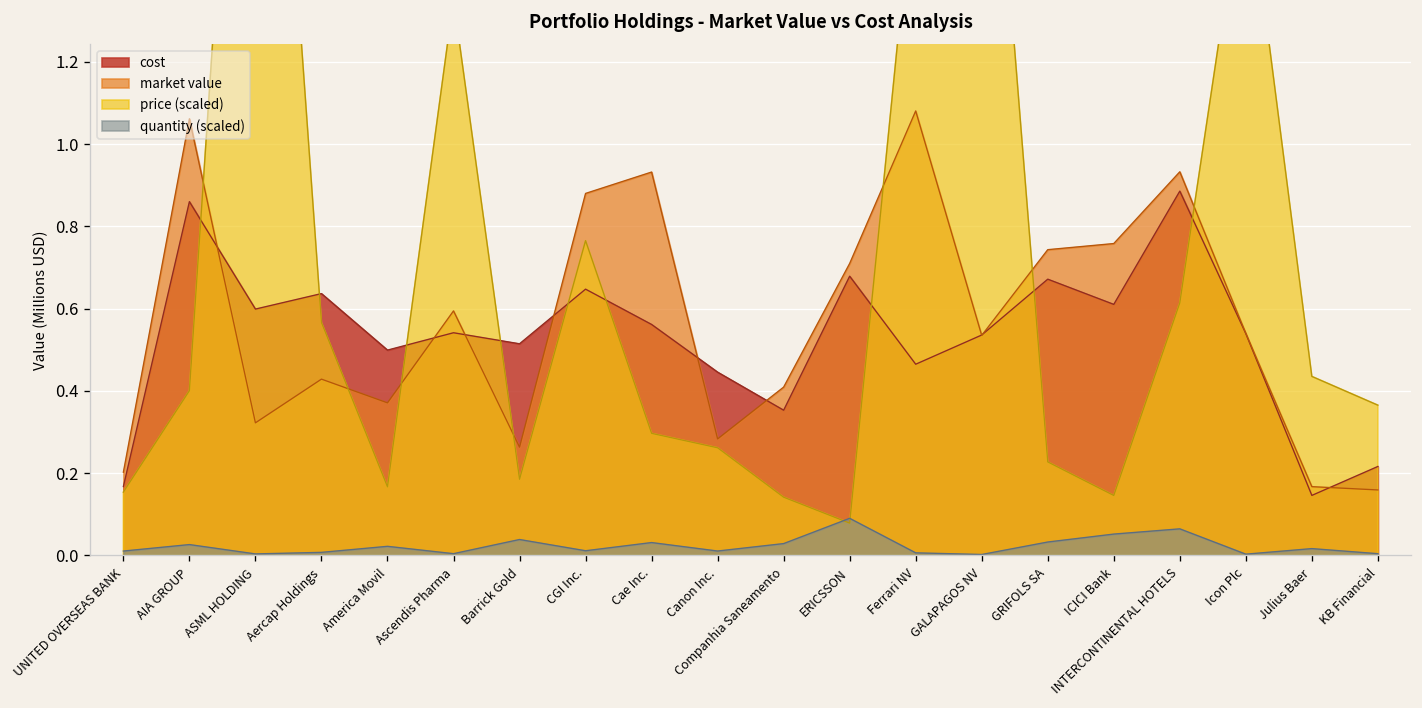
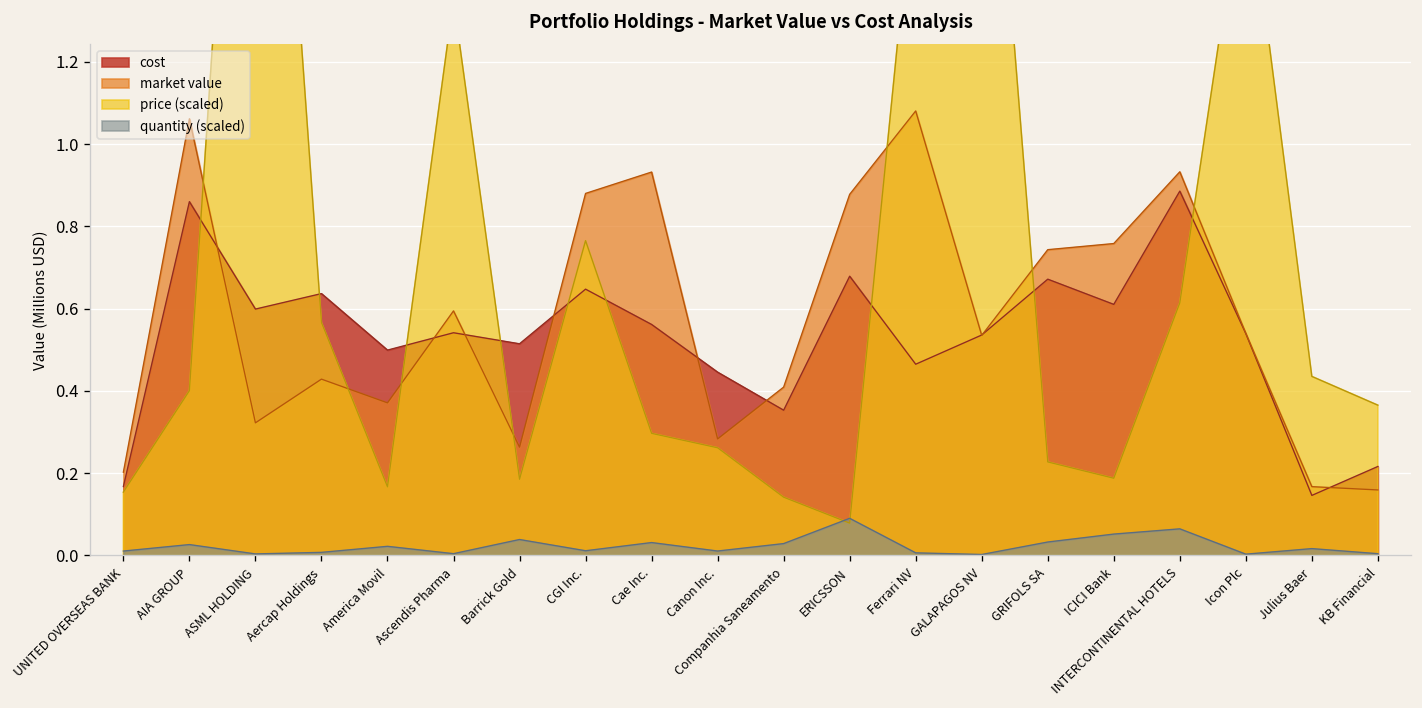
  {
    "cost": {
      "UNITED OVERSEAS BANK": 0.17,
      "AIA GROUP": 0.86,
      "ASML HOLDING": 0.60,
      "Aercap Holdings": 0.64,
      "America Movil": 0.50,
      "Ascendis Pharma": 0.54,
      "Barrick Gold": 0.51,
      "CGI Inc.": 0.65,
      "Cae Inc.": 0.56,
      "Canon Inc.": 0.45,
      "Companhia Saneamento": 0.35,
      "ERICSSON": 0.68,
      "Ferrari NV": 0.46,
      "GRIFOLS SA": 0.67,
      "ICICI Bank": 0.61,
      "INTERCONTINENTAL HOTELS": 0.89,
      "Julius Baer": 0.15,
      "KB Financial": 0.22
    },
    "market value": {
      "UNITED OVERSEAS BANK": 0.20,
      "ASML HOLDING": 0.32,
      "Aercap Holdings": 0.43,
      "America Movil": 0.37,
      "Ascendis Pharma": 0.59,
      "Barrick Gold": 0.26,
      "CGI Inc.": 0.88,
      "Cae Inc.": 0.93,
      "Canon Inc.": 0.28,
      "Companhia Saneamento": 0.41,
-     "ERICSSON": 0.71,
+     "ERICSSON": 0.88,
      "Ferrari NV": 1.08,
      "GRIFOLS SA": 0.74,
      "ICICI Bank": 0.76,
      "INTERCONTINENTAL HOTELS": 0.93,
      "Julius Baer": 0.17,
      "KB Financial": 0.16
    },
    "price (scaled)": {
      "UNITED OVERSEAS BANK": 0.15,
      "AIA GROUP": 0.40,
      "Aercap Holdings": 0.57,
      "America Movil": 0.17,
      "Barrick Gold": 0.19,
      "CGI Inc.": 0.77,
      "Cae Inc.": 0.30,
      "Canon Inc.": 0.26,
      "Companhia Saneamento": 0.14,
      "ERICSSON": 0.08,
      "GRIFOLS SA": 0.23,
-     "ICICI Bank": 0.15,
+     "ICICI Bank": 0.19,
      "INTERCONTINENTAL HOTELS": 0.61,
      "Julius Baer": 0.44,
      "KB Financial": 0.37
    },
    "quantity (scaled)": {
      "UNITED OVERSEAS BANK": 0.01,
      "AIA GROUP": 0.03,
      "ASML HOLDING": 0.00,
      "Aercap Holdings": 0.01,
      "America Movil": 0.02,
      "Ascendis Pharma": 0.00,
      "Barrick Gold": 0.04,
      "CGI Inc.": 0.01,
      "Cae Inc.": 0.03,
      "Canon Inc.": 0.01,
      "Companhia Saneamento": 0.03,
      "ERICSSON": 0.09,
      "Ferrari NV": 0.01,
      "GALAPAGOS NV": 0.00,
      "GRIFOLS SA": 0.03,
      "ICICI Bank": 0.05,
      "INTERCONTINENTAL HOTELS": 0.06,
      "Icon Plc": 0.00,
      "Julius Baer": 0.02,
      "KB Financial": 0.00
    }
  }
